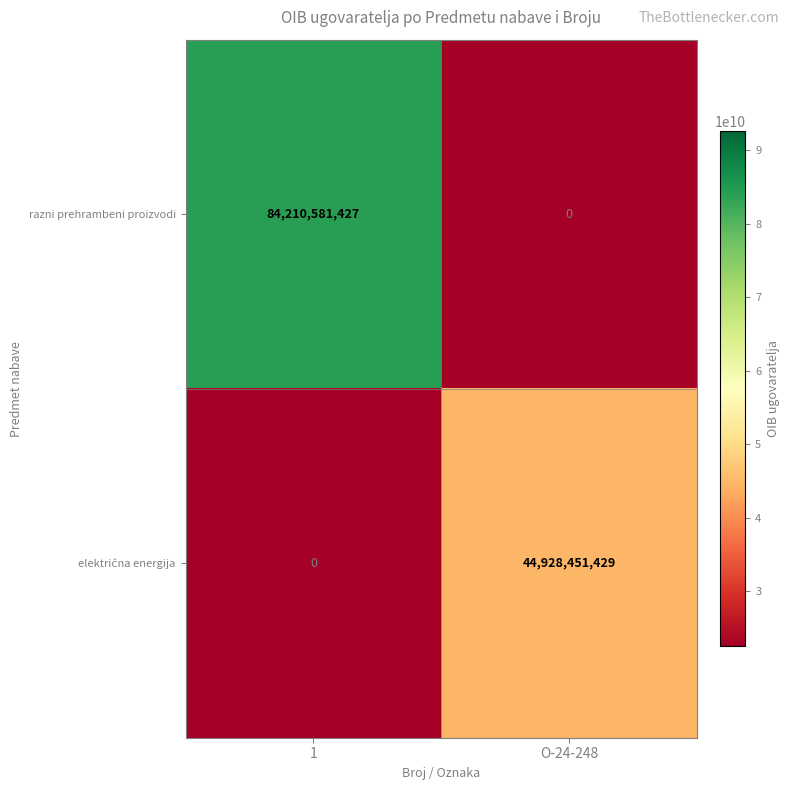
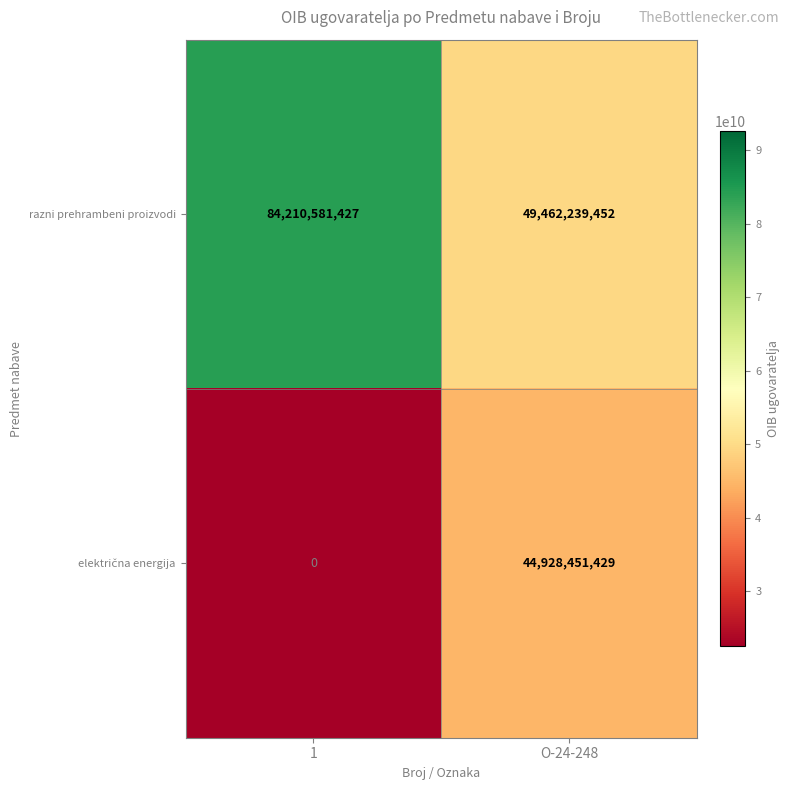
  {
    "razni prehrambeni proizvodi": {
      "1": "84,210,581,427",
-     "O-24-248": "0"
+     "O-24-248": "49,462,239,452"
    },
    "električna energija": {
      "1": "0",
      "O-24-248": "44,928,451,429"
    }
  }
